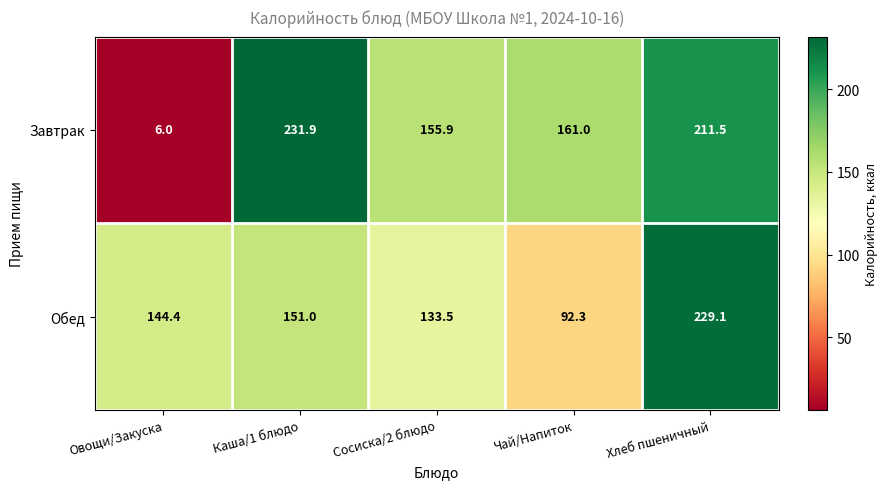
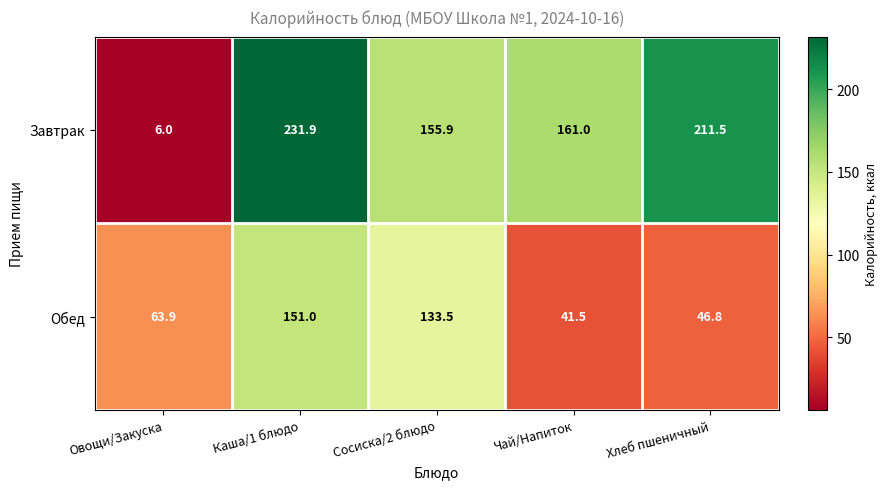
  {
    "Завтрак": {
      "Овощи/Закуска": 6.0,
      "Каша/1 блюдо": 231.9,
      "Сосиска/2 блюдо": 155.9,
      "Чай/Напиток": 161.0,
      "Хлеб пшеничный": 211.5
    },
    "Обед": {
-     "Овощи/Закуска": 144.4,
+     "Овощи/Закуска": 63.9,
      "Каша/1 блюдо": 151.0,
      "Сосиска/2 блюдо": 133.5,
-     "Чай/Напиток": 92.3,
-     "Хлеб пшеничный": 229.1
+     "Чай/Напиток": 41.5,
+     "Хлеб пшеничный": 46.8
    }
  }
